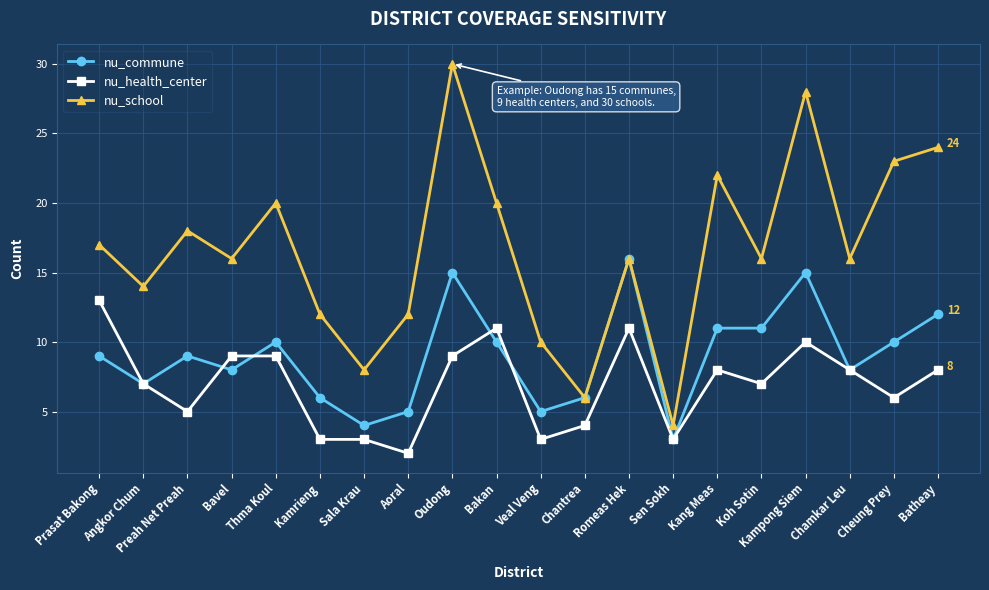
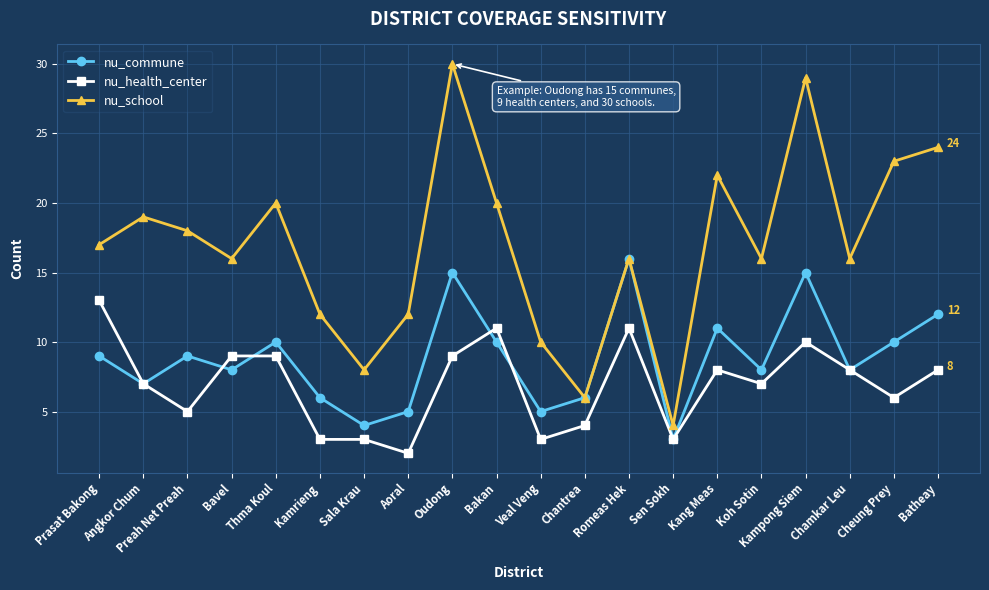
  {
    "nu_commune": {
      "Prasat Bakong": 9,
      "Preah Net Preah": 9,
      "Bavel": 8,
      "Thma Koul": 10,
      "Kamrieng": 6,
      "Sala Krau": 4,
      "Aoral": 5,
      "Oudong": 15,
      "Bakan": 10,
      "Veal Veng": 5,
      "Kang Meas": 11,
-     "Koh Sotin": 11,
+     "Koh Sotin": 8,
      "Kampong Siem": 15,
      "Cheung Prey": 10
    },
    "nu_health_center": {
      "Batheay": 8
    },
    "nu_school": {
      "Prasat Bakong": 17,
-     "Angkor Chum": 14,
+     "Angkor Chum": 19,
      "Preah Net Preah": 18,
      "Bavel": 16,
      "Thma Koul": 20,
      "Kamrieng": 12,
      "Sala Krau": 8,
      "Aoral": 12,
      "Bakan": 20,
      "Veal Veng": 10,
      "Sen Sokh": 4,
      "Kang Meas": 22,
      "Koh Sotin": 16,
-     "Kampong Siem": 28,
+     "Kampong Siem": 29,
      "Chamkar Leu": 16,
      "Cheung Prey": 23
    }
  }
